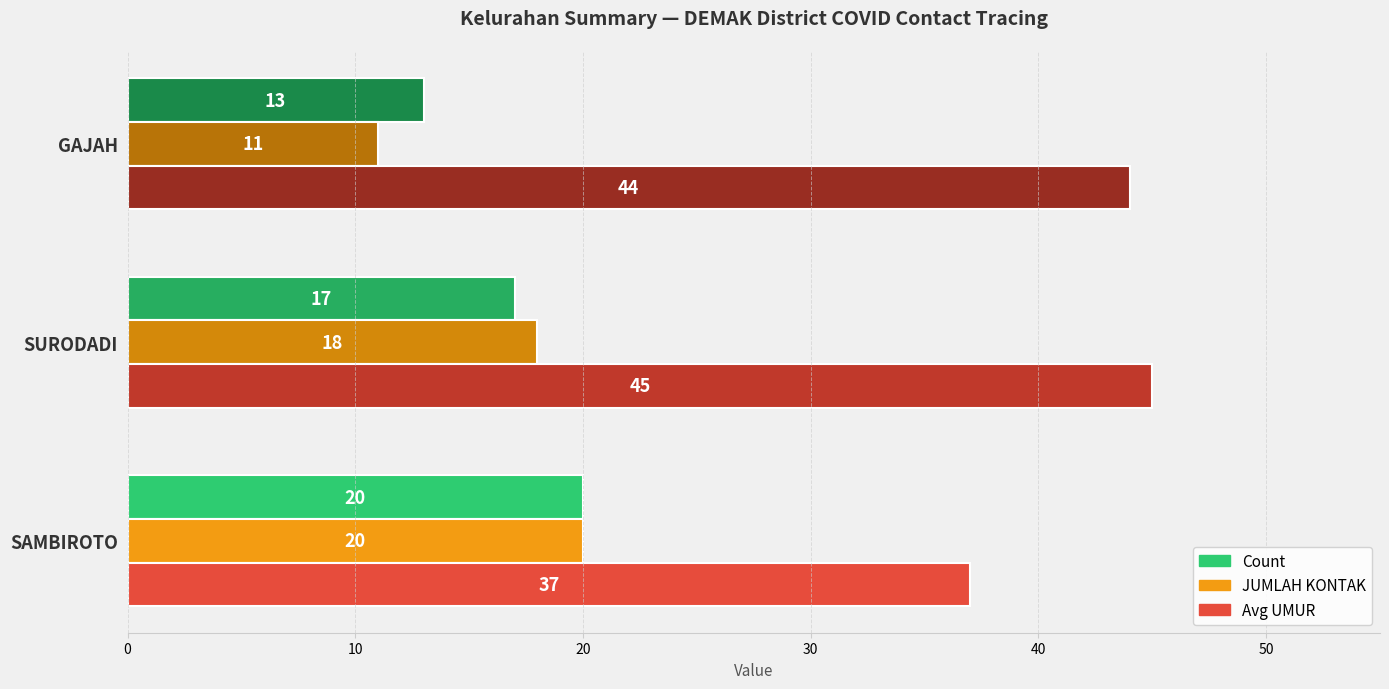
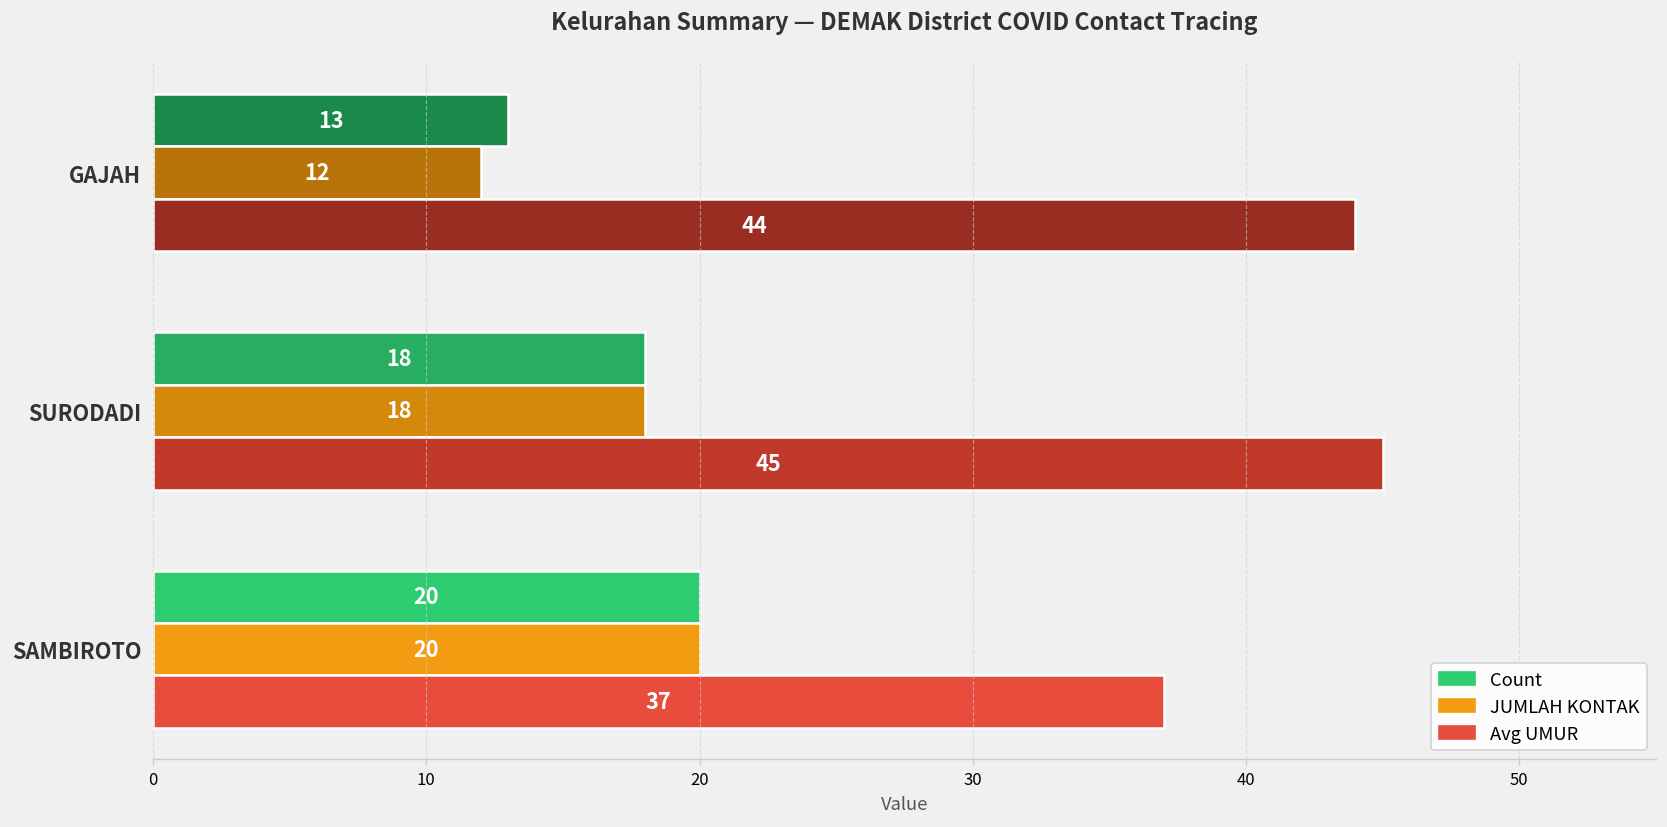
  {
    "Count": {
      "GAJAH": 13,
-     "SURODADI": 17,
+     "SURODADI": 18,
      "SAMBIROTO": 20
    },
    "JUMLAH KONTAK": {
-     "GAJAH": 11,
+     "GAJAH": 12,
      "SURODADI": 18,
      "SAMBIROTO": 20
    },
    "Avg UMUR": {
      "GAJAH": 44,
      "SURODADI": 45,
      "SAMBIROTO": 37
    }
  }
